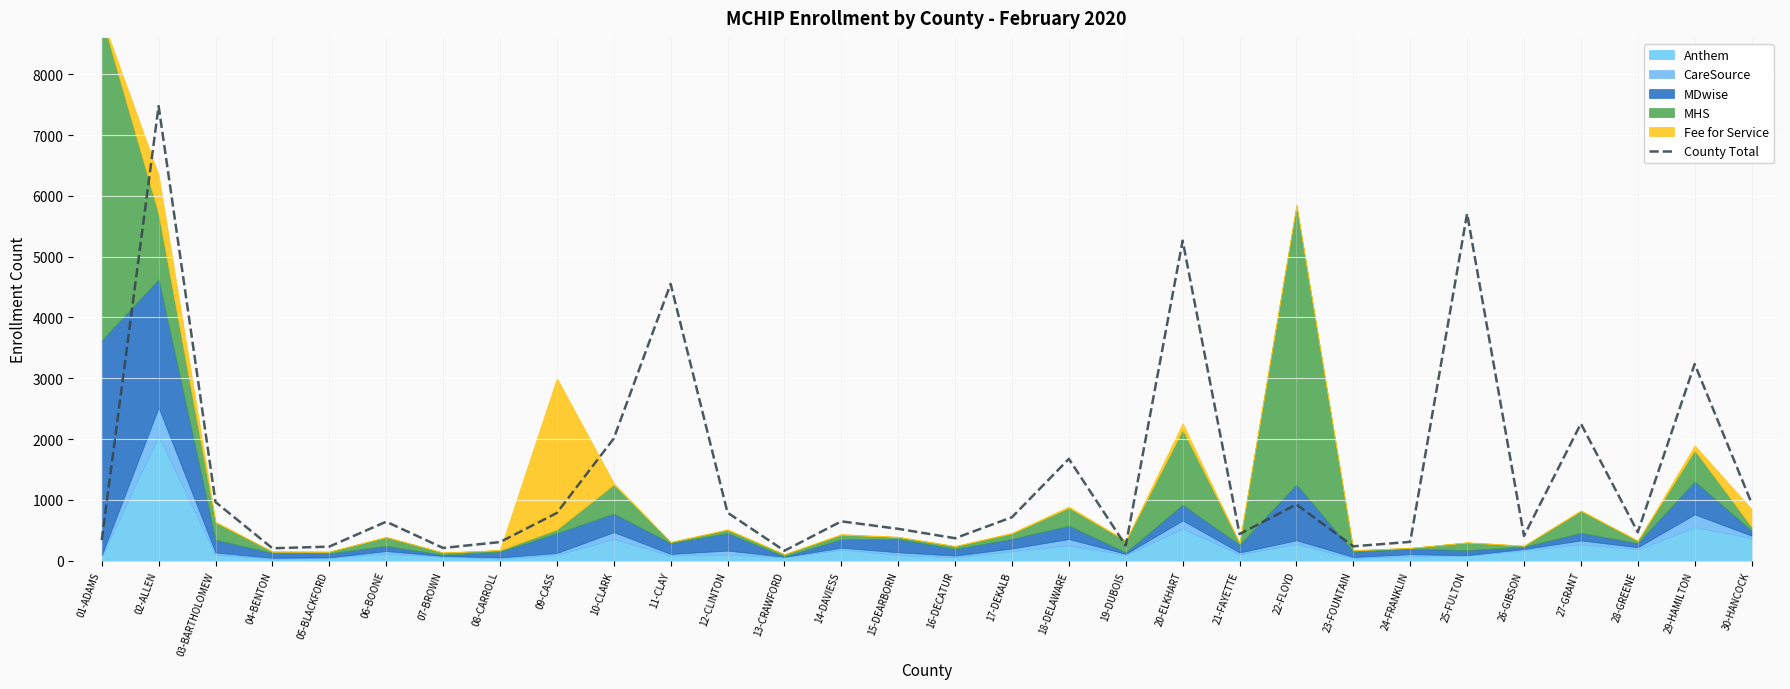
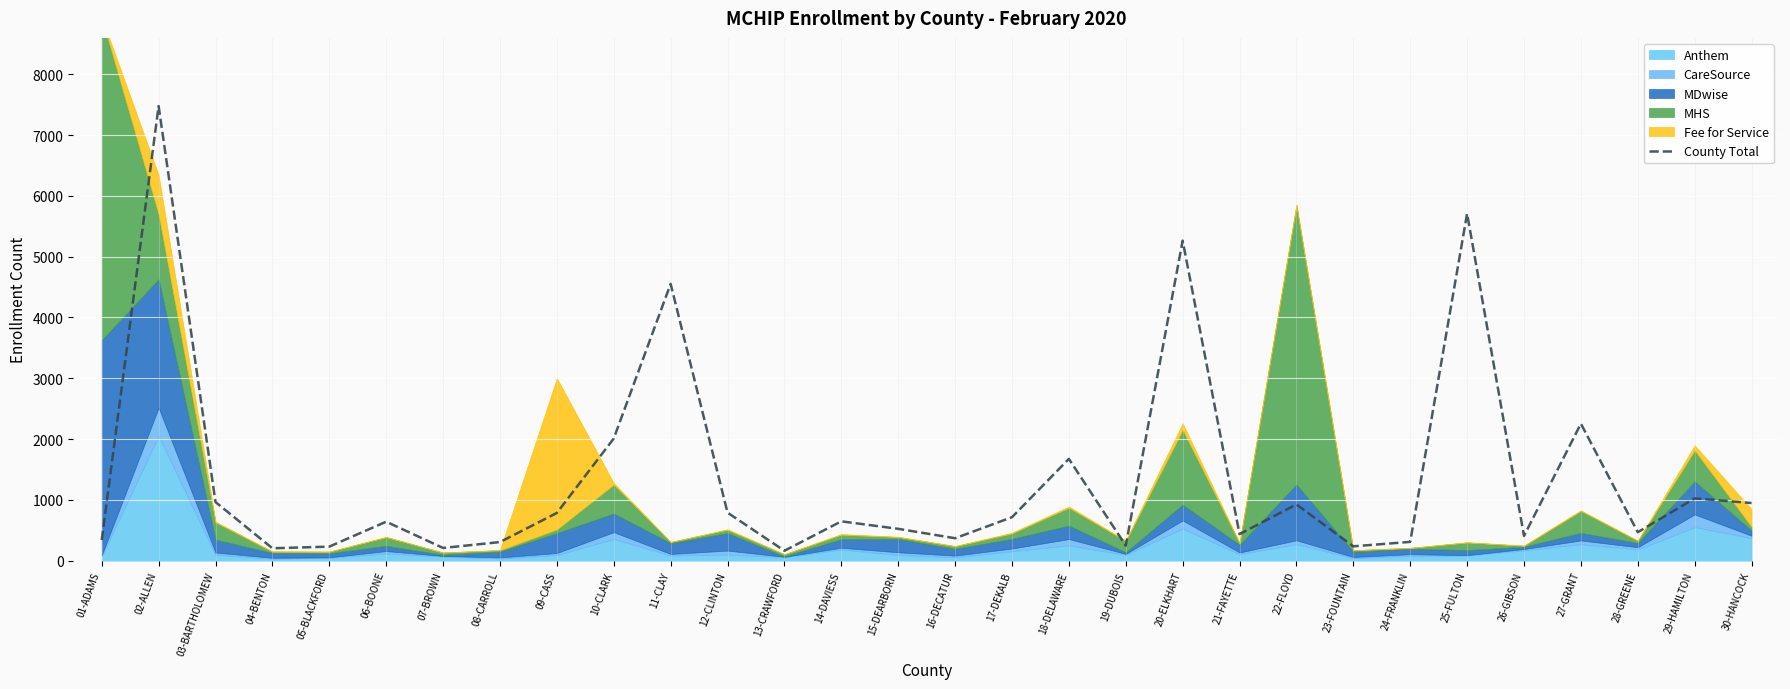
  {
    "County Total": {
      "01-ADAMS": 300,
      "02-ALLEN": 7500,
      "03-BARTHOLOMEW": 1000,
      "04-BENTON": 200,
      "05-BLACKFORD": 200,
      "06-BOONE": 600,
      "07-BROWN": 200,
      "08-CARROLL": 300,
      "09-CASS": 800,
      "10-CLARK": 2000,
      "11-CLAY": 4600,
      "12-CLINTON": 800,
      "13-CRAWFORD": 200,
      "14-DAVIESS": 600,
      "15-DEARBORN": 500,
      "16-DECATUR": 400,
      "17-DEKALB": 700,
      "18-DELAWARE": 1700,
      "19-DUBOIS": 200,
      "20-ELKHART": 5300,
      "21-FAYETTE": 400,
      "22-FLOYD": 900,
      "23-FOUNTAIN": 200,
      "24-FRANKLIN": 300,
      "25-FULTON": 5700,
      "26-GIBSON": 400,
      "27-GRANT": 2300,
      "28-GREENE": 500,
-     "29-HAMILTON": 3200,
+     "29-HAMILTON": 1000,
      "30-HANCOCK": 900
    },
    "MDwise": {
      "01-ADAMS": 3500,
      "02-ALLEN": 2100,
      "03-BARTHOLOMEW": 200,
      "06-BOONE": 100,
      "09-CASS": 300,
      "10-CLARK": 300,
      "12-CLINTON": 300,
      "14-DAVIESS": 100,
      "17-DEKALB": 200,
      "18-DELAWARE": 200,
      "20-ELKHART": 300,
      "22-FLOYD": 900,
      "25-FULTON": 100,
      "27-GRANT": 100,
      "29-HAMILTON": 500,
      "30-HANCOCK": 100
    },
    "MHS": {
      "02-ALLEN": 1100,
      "09-CASS": 100,
      "20-ELKHART": 1200,
      "29-HAMILTON": 500,
      "30-HANCOCK": 100
    },
    "Fee for Service": {
      "02-ALLEN": 600,
      "09-CASS": 2500,
      "20-ELKHART": 100,
      "29-HAMILTON": 100,
      "30-HANCOCK": 300
    }
  }
